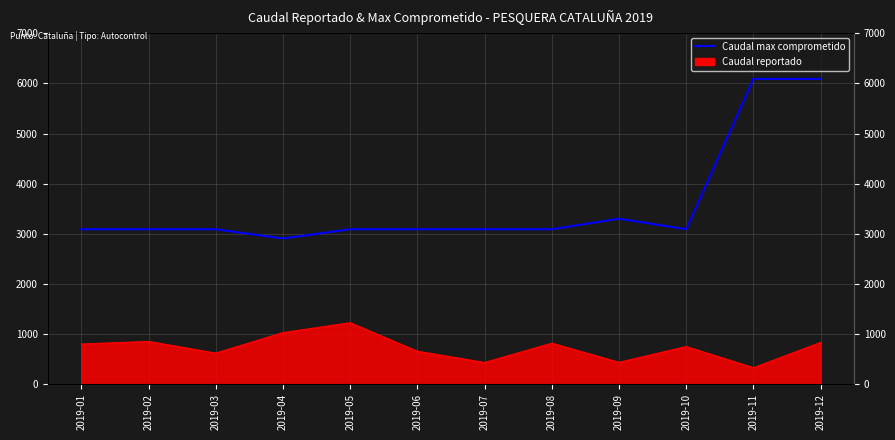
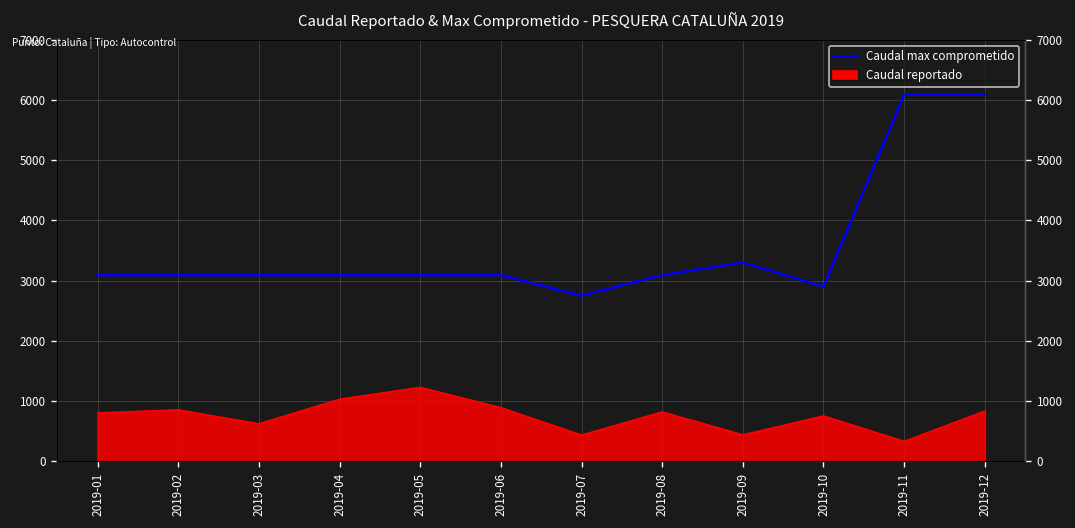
  {
    "Caudal reportado": {
      "2019-01": 800,
      "2019-02": 900,
      "2019-03": 600,
      "2019-04": 1000,
      "2019-05": 1200,
-     "2019-06": 700,
+     "2019-06": 900,
      "2019-07": 400,
      "2019-08": 800,
      "2019-09": 400,
      "2019-10": 800,
      "2019-11": 300,
      "2019-12": 800
    },
    "Caudal max comprometido": {
      "2019-01": 3100,
      "2019-02": 3100,
      "2019-03": 3100,
-     "2019-04": 2900,
+     "2019-04": 3100,
      "2019-05": 3100,
      "2019-06": 3100,
-     "2019-07": 3100,
+     "2019-07": 2700,
      "2019-08": 3100,
      "2019-09": 3300,
-     "2019-10": 3100,
+     "2019-10": 2900,
      "2019-11": 6100,
      "2019-12": 6100
    }
  }
